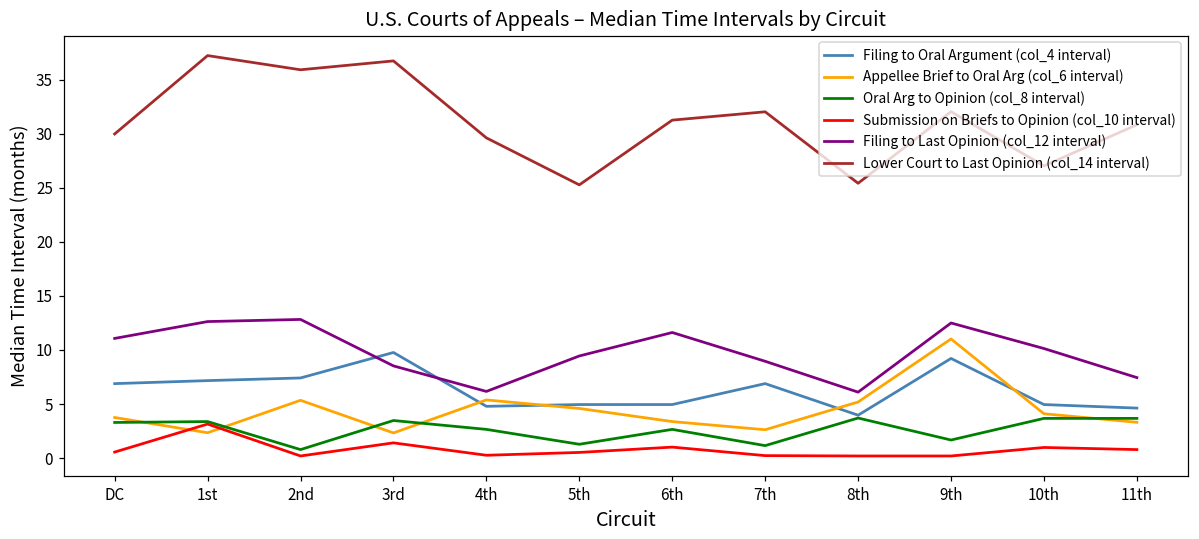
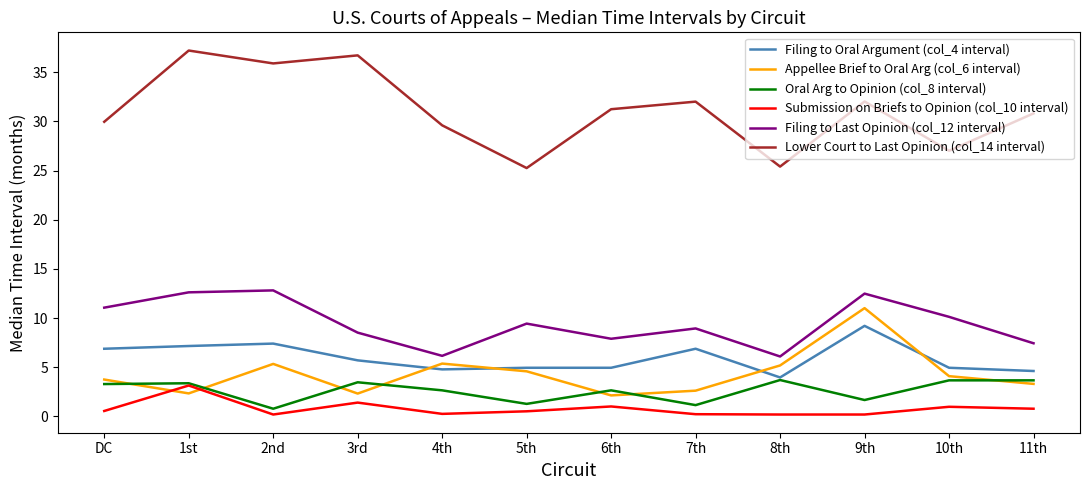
  {
    "Filing to Oral Argument (col_4 interval)": {
      "DC": 7,
      "1st": 7,
      "2nd": 7,
-     "3rd": 10,
+     "3rd": 6,
      "4th": 5,
      "5th": 5,
      "6th": 5,
      "7th": 7,
      "8th": 4,
      "9th": 9,
      "10th": 5,
      "11th": 5
    },
    "Appellee Brief to Oral Arg (col_6 interval)": {
      "DC": 4,
      "1st": 2,
      "2nd": 5,
      "3rd": 2,
      "4th": 5,
      "5th": 5,
-     "6th": 3,
+     "6th": 2,
      "7th": 3,
      "8th": 5,
      "9th": 11,
      "10th": 4,
      "11th": 3
    },
    "Oral Arg to Opinion (col_8 interval)": {
      "DC": 3,
      "2nd": 1,
      "3rd": 3,
      "4th": 3,
      "5th": 1,
      "6th": 3,
      "7th": 1,
      "8th": 4,
      "9th": 2,
      "10th": 4,
      "11th": 4
    },
    "Submission on Briefs to Opinion (col_10 interval)": {
      "DC": 1,
      "2nd": 0,
      "3rd": 1,
      "4th": 0,
      "5th": 1,
      "6th": 1,
      "7th": 0,
      "8th": 0,
      "9th": 0,
      "10th": 1,
      "11th": 1
    },
    "Filing to Last Opinion (col_12 interval)": {
      "DC": 11,
      "1st": 13,
      "2nd": 13,
      "3rd": 9,
      "4th": 6,
      "5th": 9,
-     "6th": 12,
+     "6th": 8,
      "7th": 9,
      "8th": 6,
      "9th": 12,
      "10th": 10,
      "11th": 7
    },
    "Lower Court to Last Opinion (col_14 interval)": {
      "DC": 30,
      "1st": 37,
      "2nd": 36,
      "3rd": 37,
      "4th": 30,
      "5th": 25,
      "6th": 31,
      "7th": 32,
      "8th": 25
    }
  }
